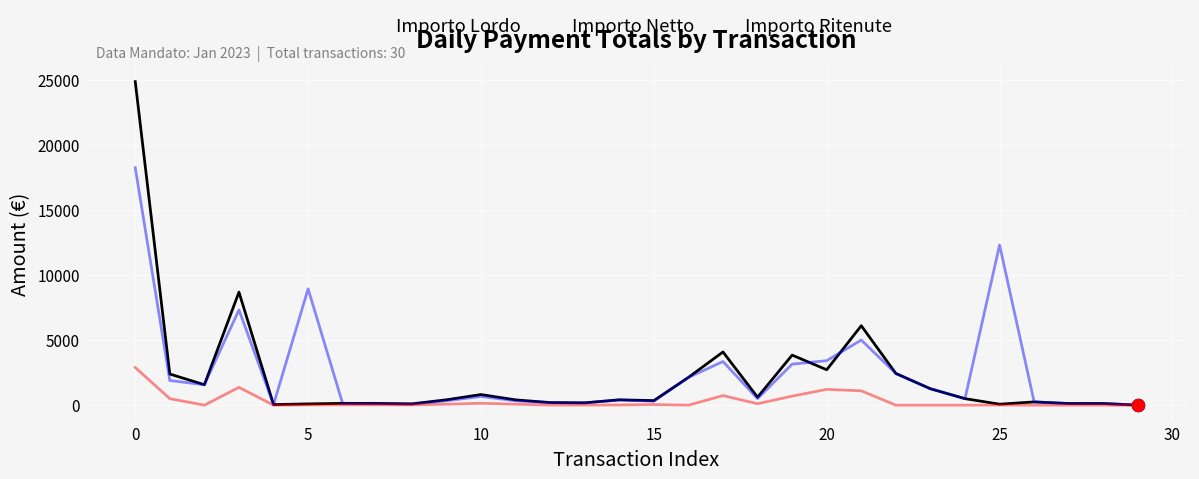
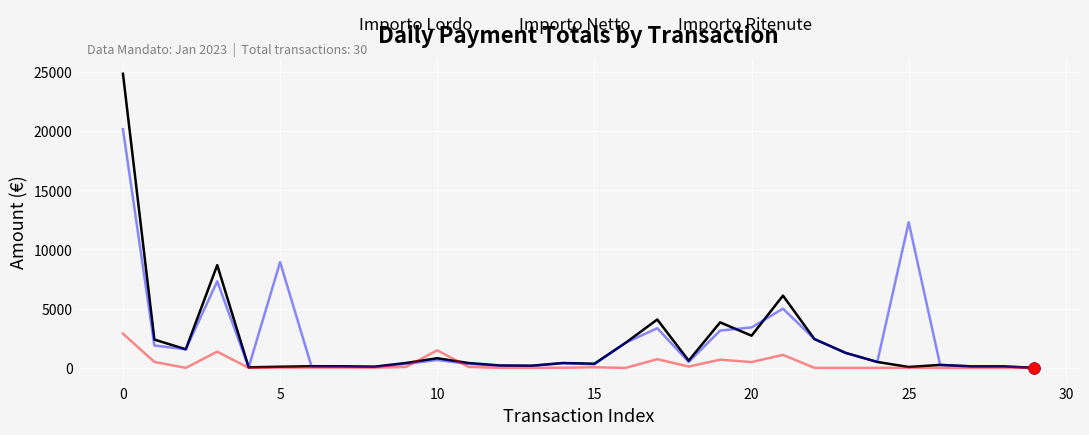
  {
    "Importo Netto": {
-     "0": 18200,
+     "0": 20200,
      "5": 8900,
      "20": 3400,
      "25": 12300
    },
    "Importo Ritenute": {
      "0": 2900,
-     "10": 100,
+     "10": 1500,
      "15": 0,
-     "20": 1200
+     "20": 500
    }
  }
